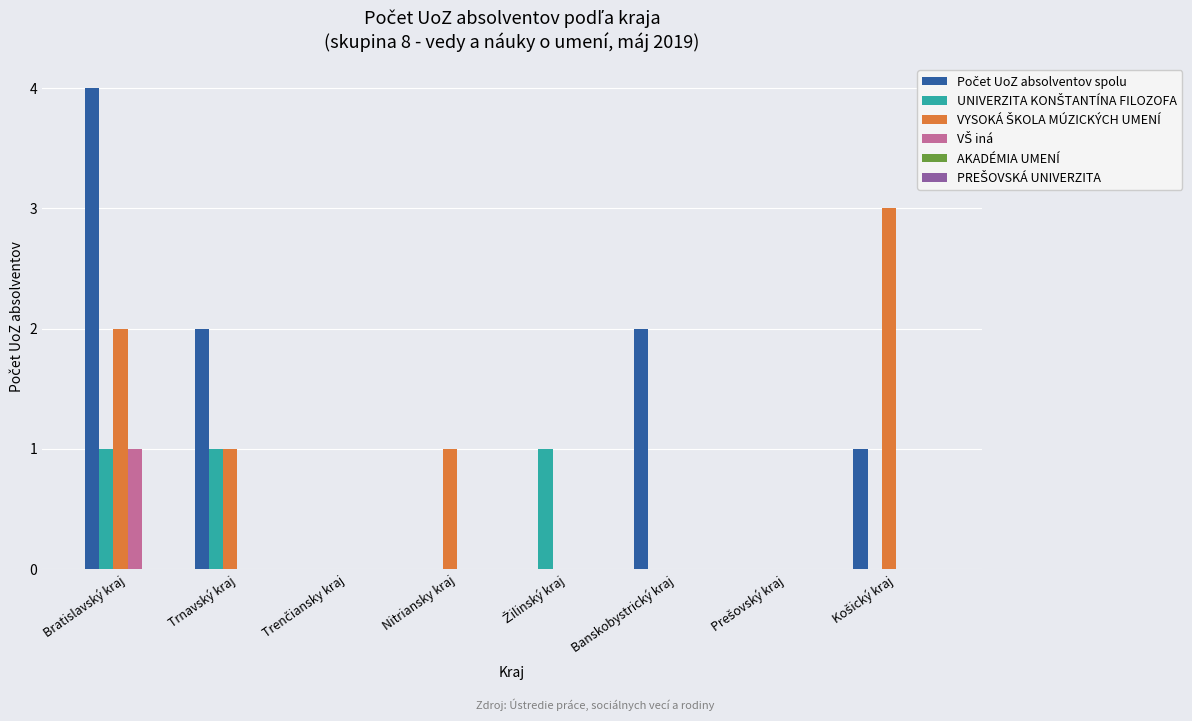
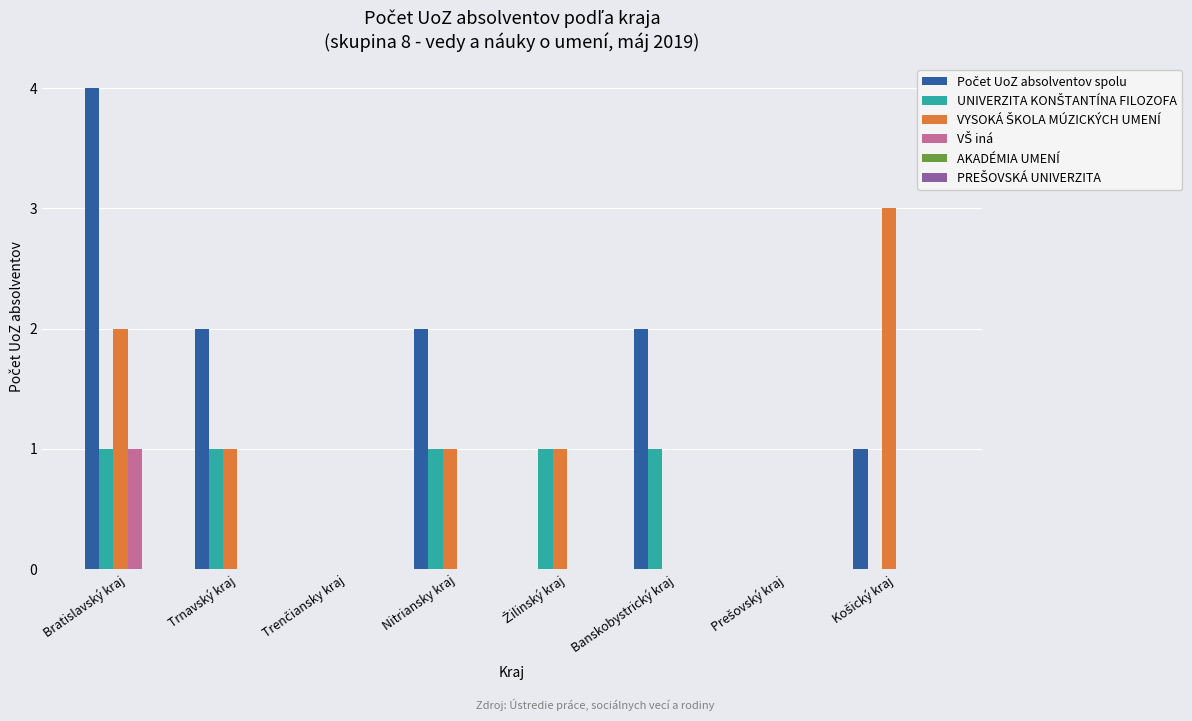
  {
    "Počet UoZ absolventov spolu": {
      "Bratislavský kraj": 4,
      "Trnavský kraj": 2,
      "Trenčiansky kraj": 0,
-     "Nitriansky kraj": 0,
+     "Nitriansky kraj": 2,
      "Žilinský kraj": 0,
      "Banskobystrický kraj": 2,
      "Prešovský kraj": 0,
      "Košický kraj": 1
    },
    "UNIVERZITA KONŠTANTÍNA FILOZOFA": {
      "Bratislavský kraj": 1,
      "Trnavský kraj": 1,
      "Trenčiansky kraj": 0,
-     "Nitriansky kraj": 0,
+     "Nitriansky kraj": 1,
      "Žilinský kraj": 1,
-     "Banskobystrický kraj": 0,
+     "Banskobystrický kraj": 1,
      "Prešovský kraj": 0,
      "Košický kraj": 0
    },
    "VYSOKÁ ŠKOLA MÚZICKÝCH UMENÍ": {
      "Bratislavský kraj": 2,
      "Trnavský kraj": 1,
      "Trenčiansky kraj": 0,
      "Nitriansky kraj": 1,
-     "Žilinský kraj": 0,
+     "Žilinský kraj": 1,
      "Banskobystrický kraj": 0,
      "Prešovský kraj": 0,
      "Košický kraj": 3
    },
    "AKADÉMIA UMENÍ": {
      "Bratislavský kraj": 0,
      "Trnavský kraj": 0,
      "Trenčiansky kraj": 0,
      "Nitriansky kraj": 0,
      "Žilinský kraj": 0,
      "Banskobystrický kraj": 0,
      "Prešovský kraj": 0,
      "Košický kraj": 0
    }
  }
